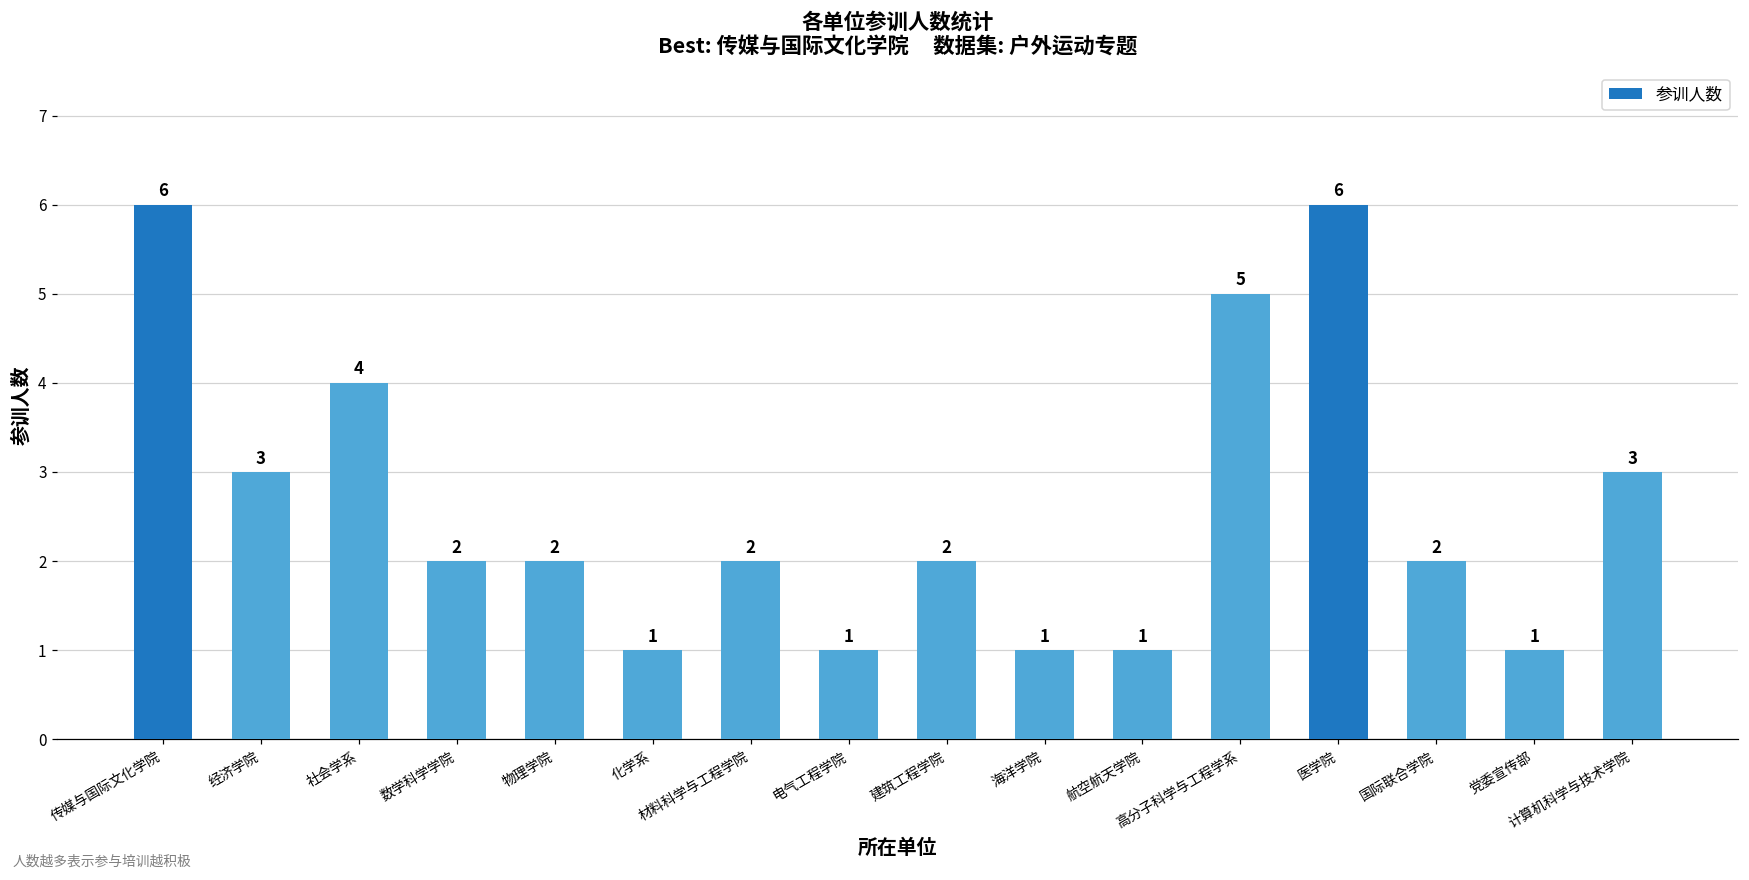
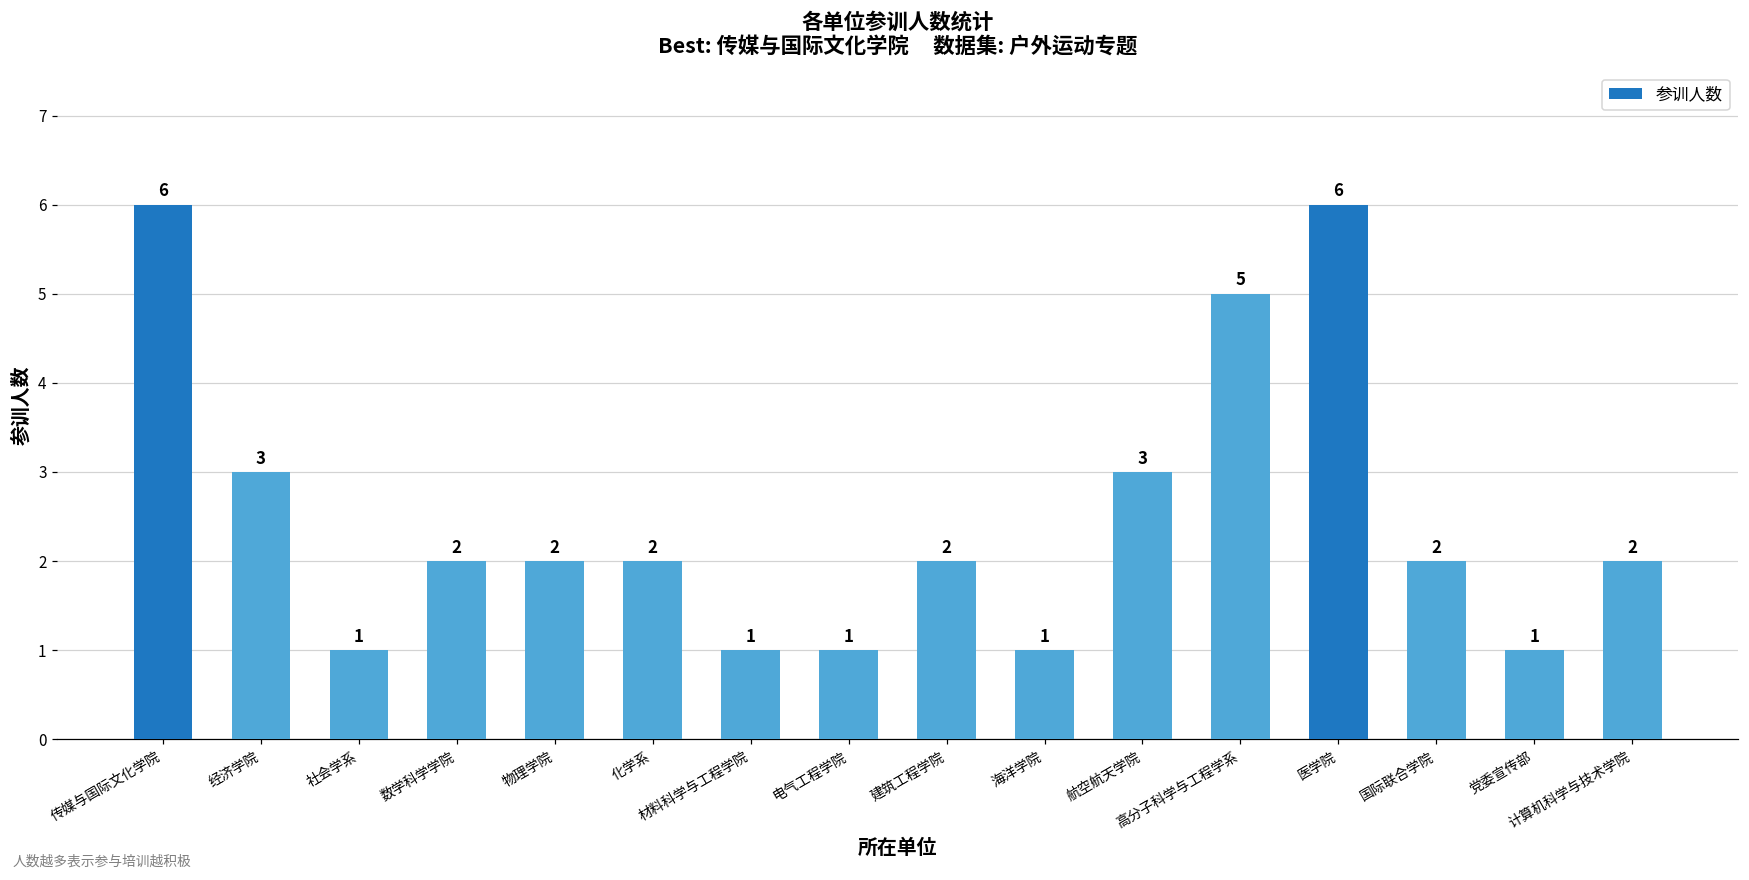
  {
    "传媒与国际文化学院": 6,
    "经济学院": 3,
-   "社会学系": 4,
+   "社会学系": 1,
    "数学科学学院": 2,
    "物理学院": 2,
-   "化学系": 1,
-   "材料科学与工程学院": 2,
+   "化学系": 2,
+   "材料科学与工程学院": 1,
    "电气工程学院": 1,
    "建筑工程学院": 2,
    "海洋学院": 1,
-   "航空航天学院": 1,
+   "航空航天学院": 3,
    "高分子科学与工程学系": 5,
    "医学院": 6,
    "国际联合学院": 2,
    "党委宣传部": 1,
-   "计算机科学与技术学院": 3
+   "计算机科学与技术学院": 2
  }
